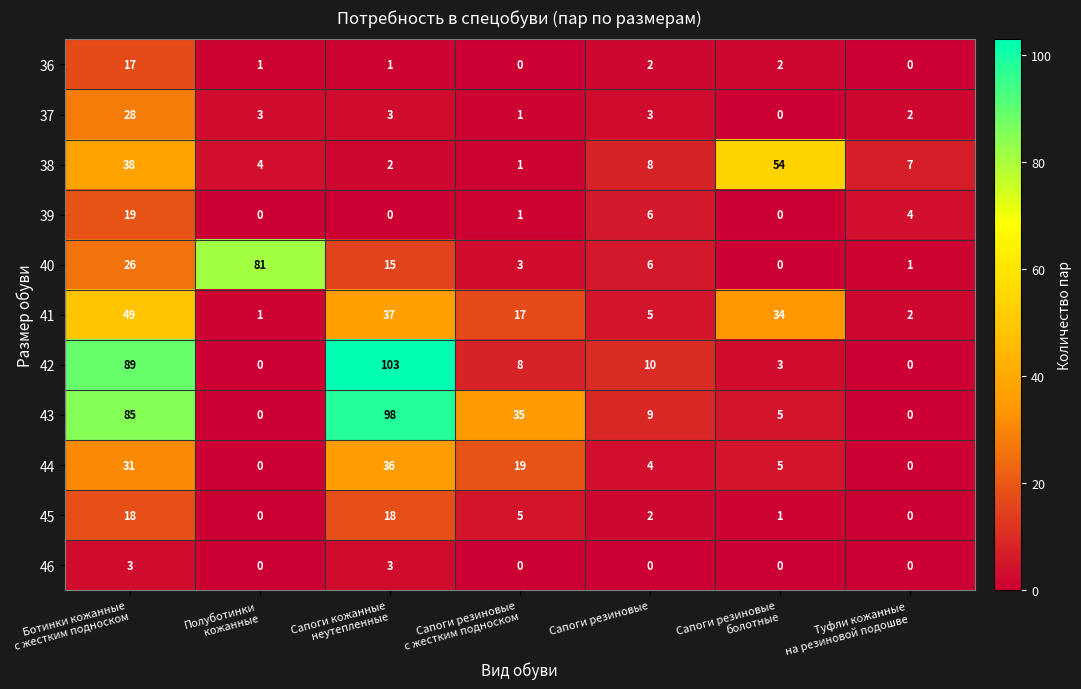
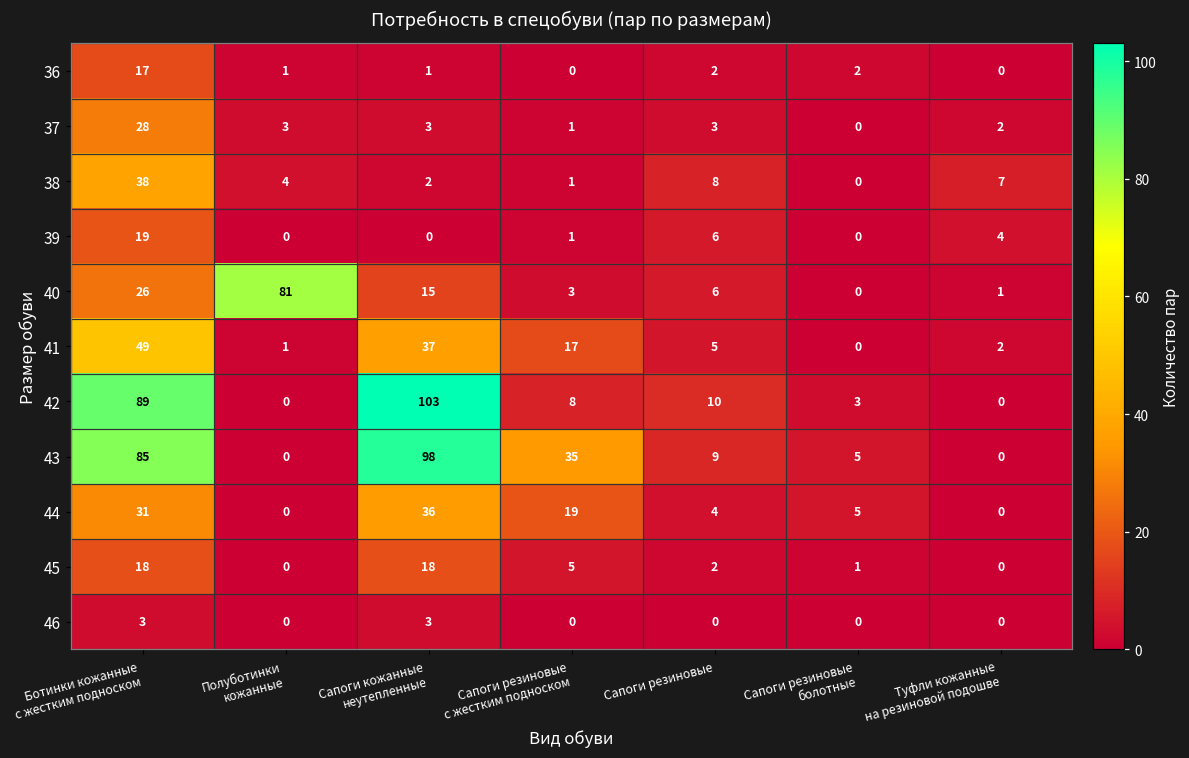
  {
    "36": {
      "Ботинки кожанные с жестким подноском": 17,
      "Полуботинки кожанные": 1,
      "Сапоги кожанные неутепленные": 1,
      "Сапоги резиновые с жестким подноском": 0,
      "Сапоги резиновые": 2,
      "Сапоги резиновые болотные": 2,
      "Туфли кожанные на резиновой подошве": 0
    },
    "37": {
      "Ботинки кожанные с жестким подноском": 28,
      "Полуботинки кожанные": 3,
      "Сапоги кожанные неутепленные": 3,
      "Сапоги резиновые с жестким подноском": 1,
      "Сапоги резиновые": 3,
      "Сапоги резиновые болотные": 0,
      "Туфли кожанные на резиновой подошве": 2
    },
    "38": {
      "Ботинки кожанные с жестким подноском": 38,
      "Полуботинки кожанные": 4,
      "Сапоги кожанные неутепленные": 2,
      "Сапоги резиновые с жестким подноском": 1,
      "Сапоги резиновые": 8,
-     "Сапоги резиновые болотные": 54,
+     "Сапоги резиновые болотные": 0,
      "Туфли кожанные на резиновой подошве": 7
    },
    "39": {
      "Ботинки кожанные с жестким подноском": 19,
      "Полуботинки кожанные": 0,
      "Сапоги кожанные неутепленные": 0,
      "Сапоги резиновые с жестким подноском": 1,
      "Сапоги резиновые": 6,
      "Сапоги резиновые болотные": 0,
      "Туфли кожанные на резиновой подошве": 4
    },
    "40": {
      "Ботинки кожанные с жестким подноском": 26,
      "Полуботинки кожанные": 81,
      "Сапоги кожанные неутепленные": 15,
      "Сапоги резиновые с жестким подноском": 3,
      "Сапоги резиновые": 6,
      "Сапоги резиновые болотные": 0,
      "Туфли кожанные на резиновой подошве": 1
    },
    "41": {
      "Ботинки кожанные с жестким подноском": 49,
      "Полуботинки кожанные": 1,
      "Сапоги кожанные неутепленные": 37,
      "Сапоги резиновые с жестким подноском": 17,
      "Сапоги резиновые": 5,
-     "Сапоги резиновые болотные": 34,
+     "Сапоги резиновые болотные": 0,
      "Туфли кожанные на резиновой подошве": 2
    },
    "42": {
      "Ботинки кожанные с жестким подноском": 89,
      "Полуботинки кожанные": 0,
      "Сапоги кожанные неутепленные": 103,
      "Сапоги резиновые с жестким подноском": 8,
      "Сапоги резиновые": 10,
      "Сапоги резиновые болотные": 3,
      "Туфли кожанные на резиновой подошве": 0
    },
    "43": {
      "Ботинки кожанные с жестким подноском": 85,
      "Полуботинки кожанные": 0,
      "Сапоги кожанные неутепленные": 98,
      "Сапоги резиновые с жестким подноском": 35,
      "Сапоги резиновые": 9,
      "Сапоги резиновые болотные": 5,
      "Туфли кожанные на резиновой подошве": 0
    },
    "44": {
      "Ботинки кожанные с жестким подноском": 31,
      "Полуботинки кожанные": 0,
      "Сапоги кожанные неутепленные": 36,
      "Сапоги резиновые с жестким подноском": 19,
      "Сапоги резиновые": 4,
      "Сапоги резиновые болотные": 5,
      "Туфли кожанные на резиновой подошве": 0
    },
    "45": {
      "Ботинки кожанные с жестким подноском": 18,
      "Полуботинки кожанные": 0,
      "Сапоги кожанные неутепленные": 18,
      "Сапоги резиновые с жестким подноском": 5,
      "Сапоги резиновые": 2,
      "Сапоги резиновые болотные": 1,
      "Туфли кожанные на резиновой подошве": 0
    },
    "46": {
      "Ботинки кожанные с жестким подноском": 3,
      "Полуботинки кожанные": 0,
      "Сапоги кожанные неутепленные": 3,
      "Сапоги резиновые с жестким подноском": 0,
      "Сапоги резиновые": 0,
      "Сапоги резиновые болотные": 0,
      "Туфли кожанные на резиновой подошве": 0
    }
  }
